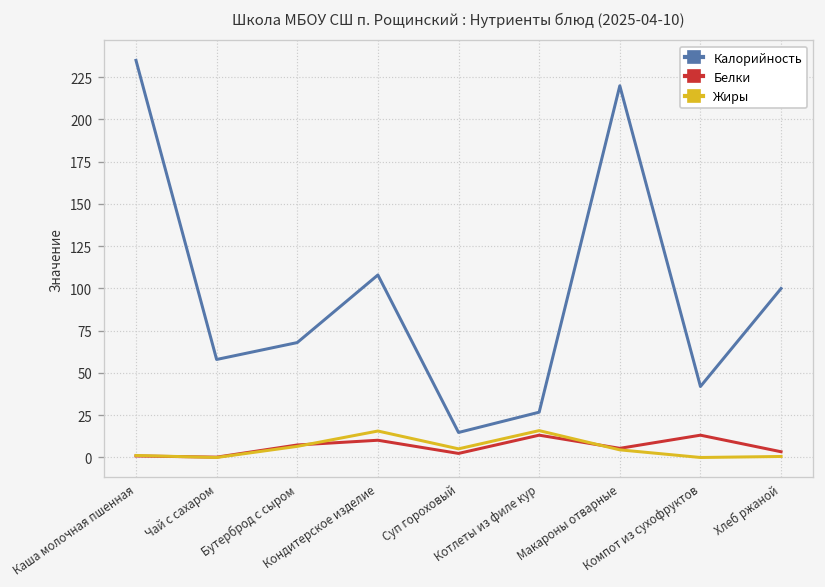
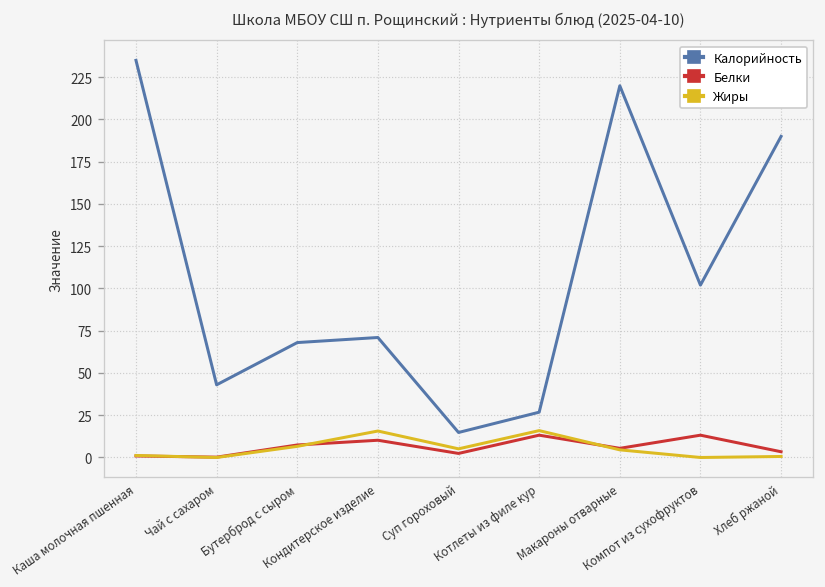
  {
    "Калорийность": {
      "Каша молочная пшенная": 235,
-     "Чай с сахаром": 58,
+     "Чай с сахаром": 43,
      "Бутерброд с сыром": 68,
-     "Кондитерское изделие": 108,
+     "Кондитерское изделие": 71,
      "Суп гороховый": 15,
      "Котлеты из филе кур": 27,
      "Макароны отварные": 220,
-     "Компот из сухофруктов": 42,
-     "Хлеб ржаной": 100
+     "Компот из сухофруктов": 102,
+     "Хлеб ржаной": 190
    },
    "Белки": {
      "Кондитерское изделие": 10,
      "Суп гороховый": 2,
      "Котлеты из филе кур": 13,
      "Компот из сухофруктов": 13,
      "Хлеб ржаной": 3
    },
    "Жиры": {
      "Кондитерское изделие": 16,
      "Суп гороховый": 5,
      "Котлеты из филе кур": 16,
      "Компот из сухофруктов": 0,
      "Хлеб ржаной": 1
    }
  }
